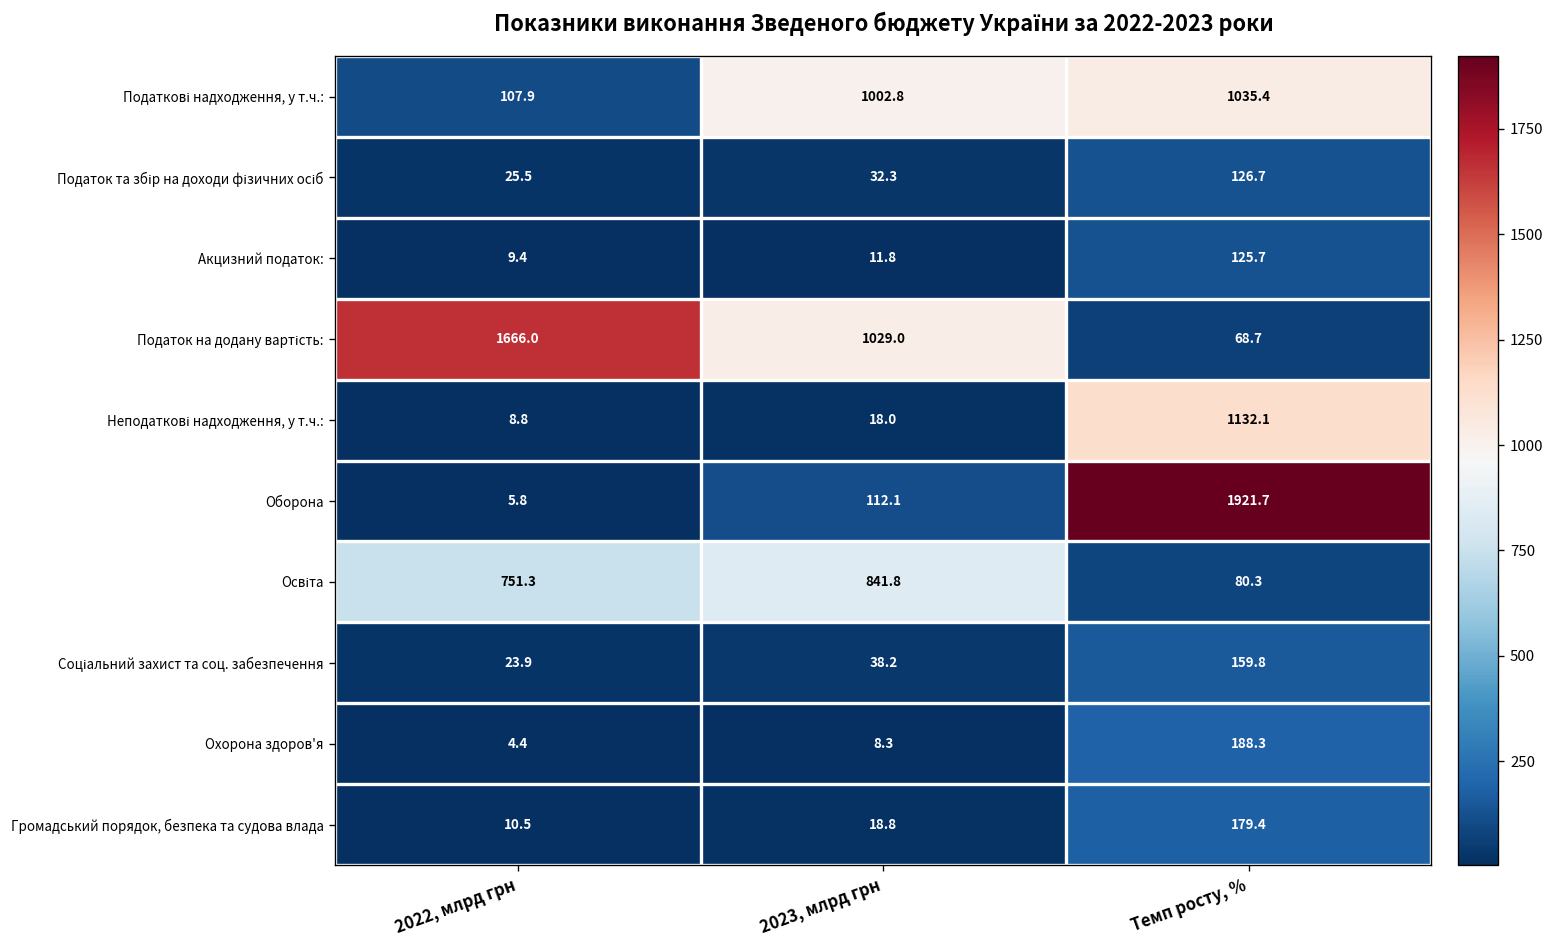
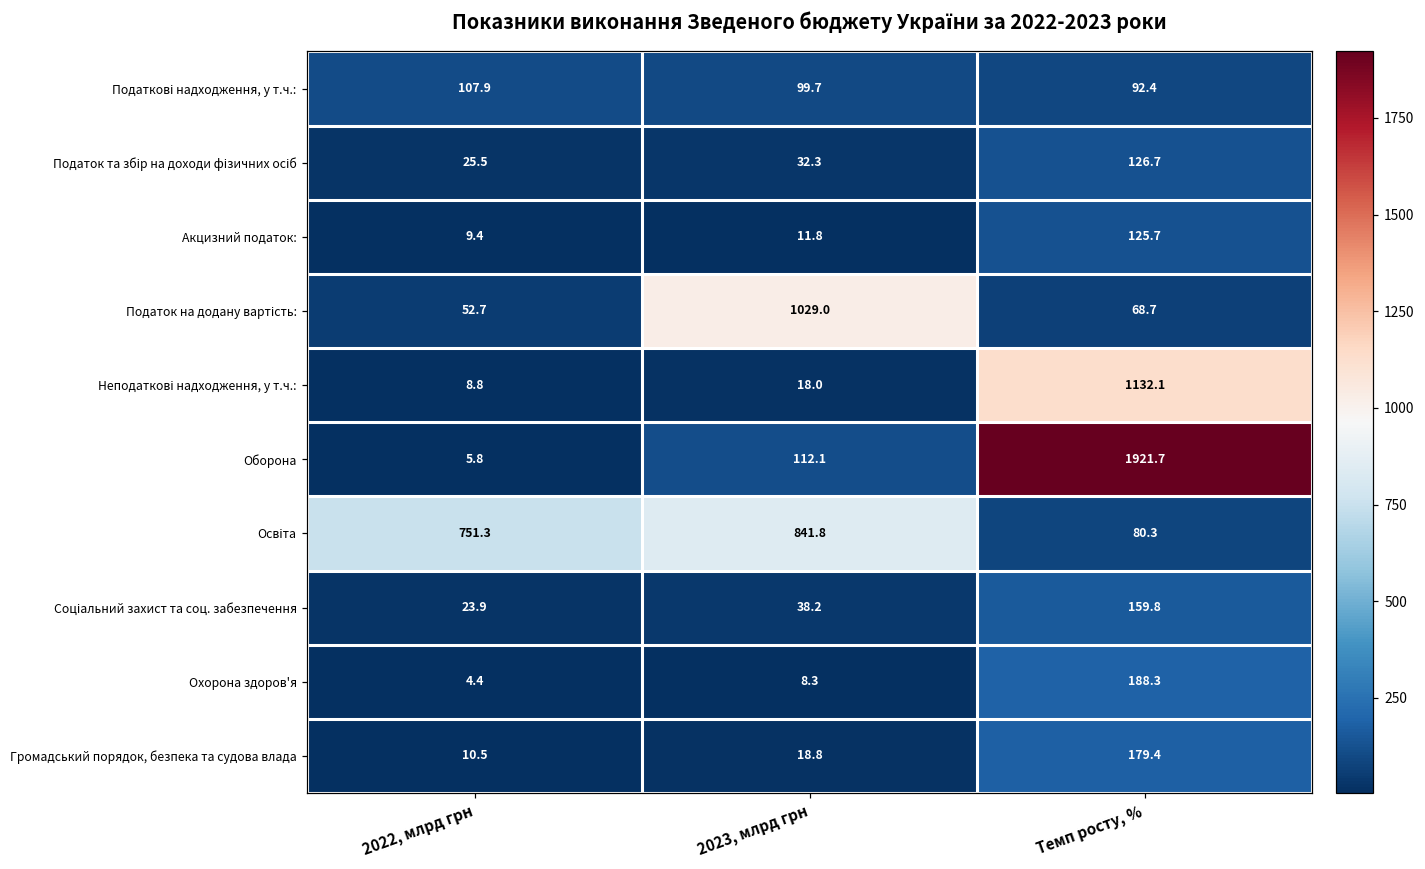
  {
    "Податкові надходження, у т.ч.:": {
      "2022, млрд грн": 107.9,
-     "2023, млрд грн": 1002.8,
-     "Темп росту, %": 1035.4
+     "2023, млрд грн": 99.7,
+     "Темп росту, %": 92.4
    },
    "Податок та збір на доходи фізичних осіб": {
      "2022, млрд грн": 25.5,
      "2023, млрд грн": 32.3,
      "Темп росту, %": 126.7
    },
    "Акцизний податок:": {
      "2022, млрд грн": 9.4,
      "2023, млрд грн": 11.8,
      "Темп росту, %": 125.7
    },
    "Податок на додану вартість:": {
-     "2022, млрд грн": 1666.0,
+     "2022, млрд грн": 52.7,
      "2023, млрд грн": 1029.0,
      "Темп росту, %": 68.7
    },
    "Неподаткові надходження, у т.ч.:": {
      "2022, млрд грн": 8.8,
      "2023, млрд грн": 18.0,
      "Темп росту, %": 1132.1
    },
    "Оборона": {
      "2022, млрд грн": 5.8,
      "2023, млрд грн": 112.1,
      "Темп росту, %": 1921.7
    },
    "Освіта": {
      "2022, млрд грн": 751.3,
      "2023, млрд грн": 841.8,
      "Темп росту, %": 80.3
    },
    "Соціальний захист та соц. забезпечення": {
      "2022, млрд грн": 23.9,
      "2023, млрд грн": 38.2,
      "Темп росту, %": 159.8
    },
    "Охорона здоров'я": {
      "2022, млрд грн": 4.4,
      "2023, млрд грн": 8.3,
      "Темп росту, %": 188.3
    },
    "Громадський порядок, безпека та судова влада": {
      "2022, млрд грн": 10.5,
      "2023, млрд грн": 18.8,
      "Темп росту, %": 179.4
    }
  }
